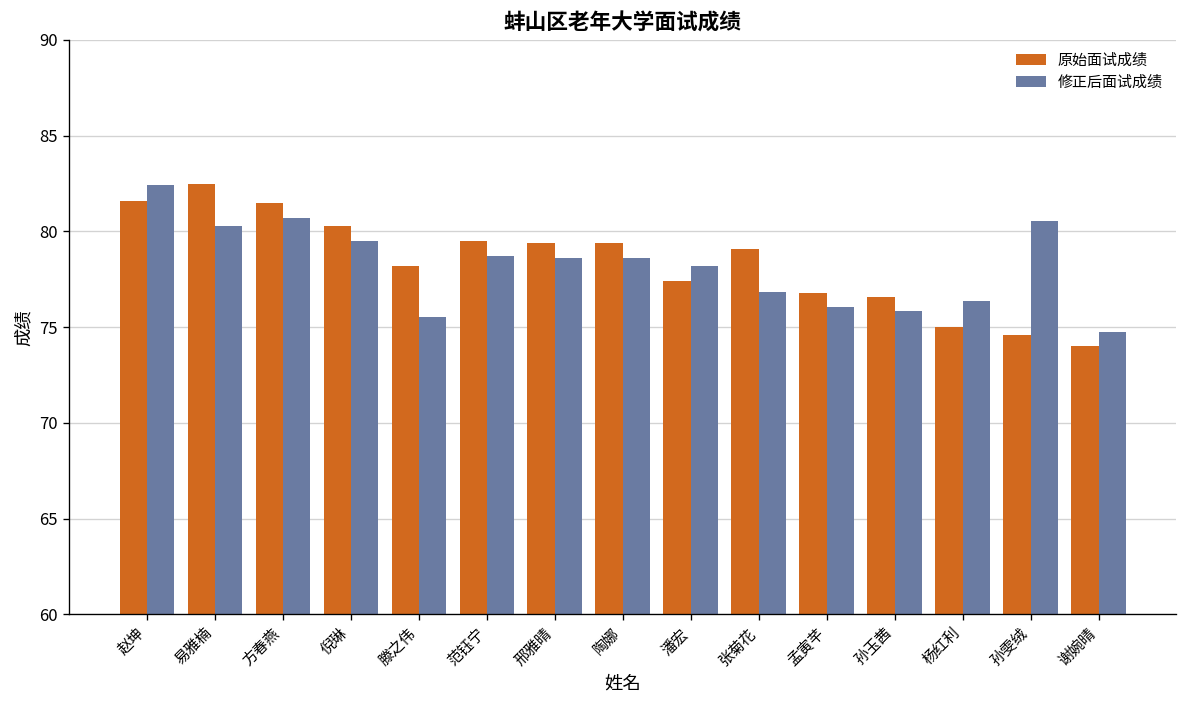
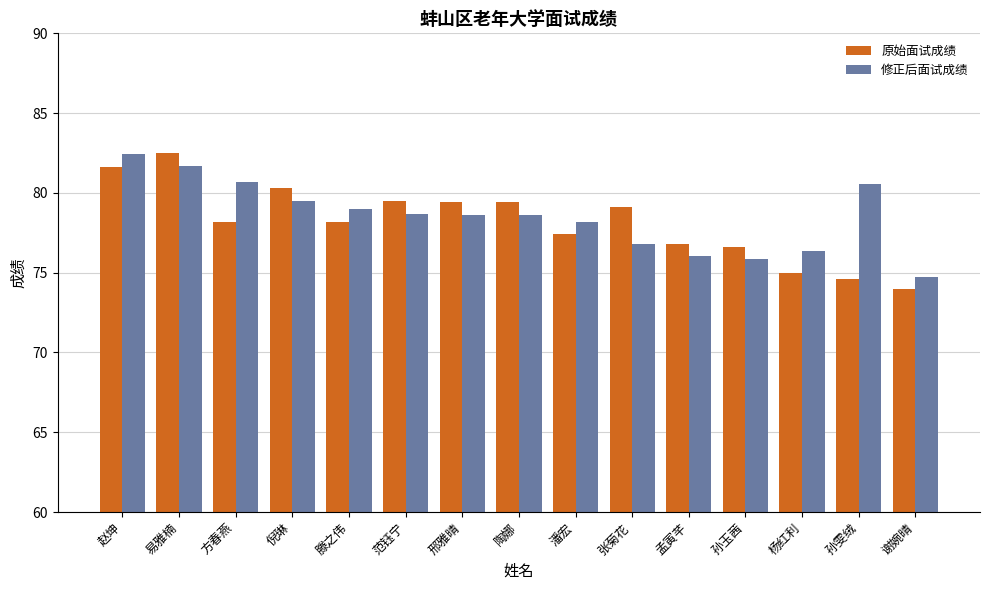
  {
    "原始面试成绩": {
      "赵坤": 81.6,
      "易雅楠": 82.5,
-     "方春燕": 81.5,
+     "方春燕": 78.2,
      "倪琳": 80.3,
      "滕之伟": 78.2,
      "范钰宁": 79.5,
      "邢雅晴": 79.4,
      "陶娜": 79.4,
      "潘宏": 77.4,
      "张菊花": 79.1,
      "孟寅芊": 76.8,
      "孙玉茜": 76.6,
      "杨红利": 75.0,
      "孙雯绒": 74.6,
      "谢婉晴": 74.0
    },
    "修正后面试成绩": {
      "赵坤": 82.4,
-     "易雅楠": 80.3,
+     "易雅楠": 81.7,
      "方春燕": 80.7,
      "倪琳": 79.5,
-     "滕之伟": 75.5,
+     "滕之伟": 79.0,
      "范钰宁": 78.7,
      "邢雅晴": 78.6,
      "陶娜": 78.6,
      "潘宏": 78.2,
      "张菊花": 76.8,
      "孟寅芊": 76.0,
      "孙玉茜": 75.8,
      "杨红利": 76.4,
      "孙雯绒": 80.6,
      "谢婉晴": 74.7
    }
  }
